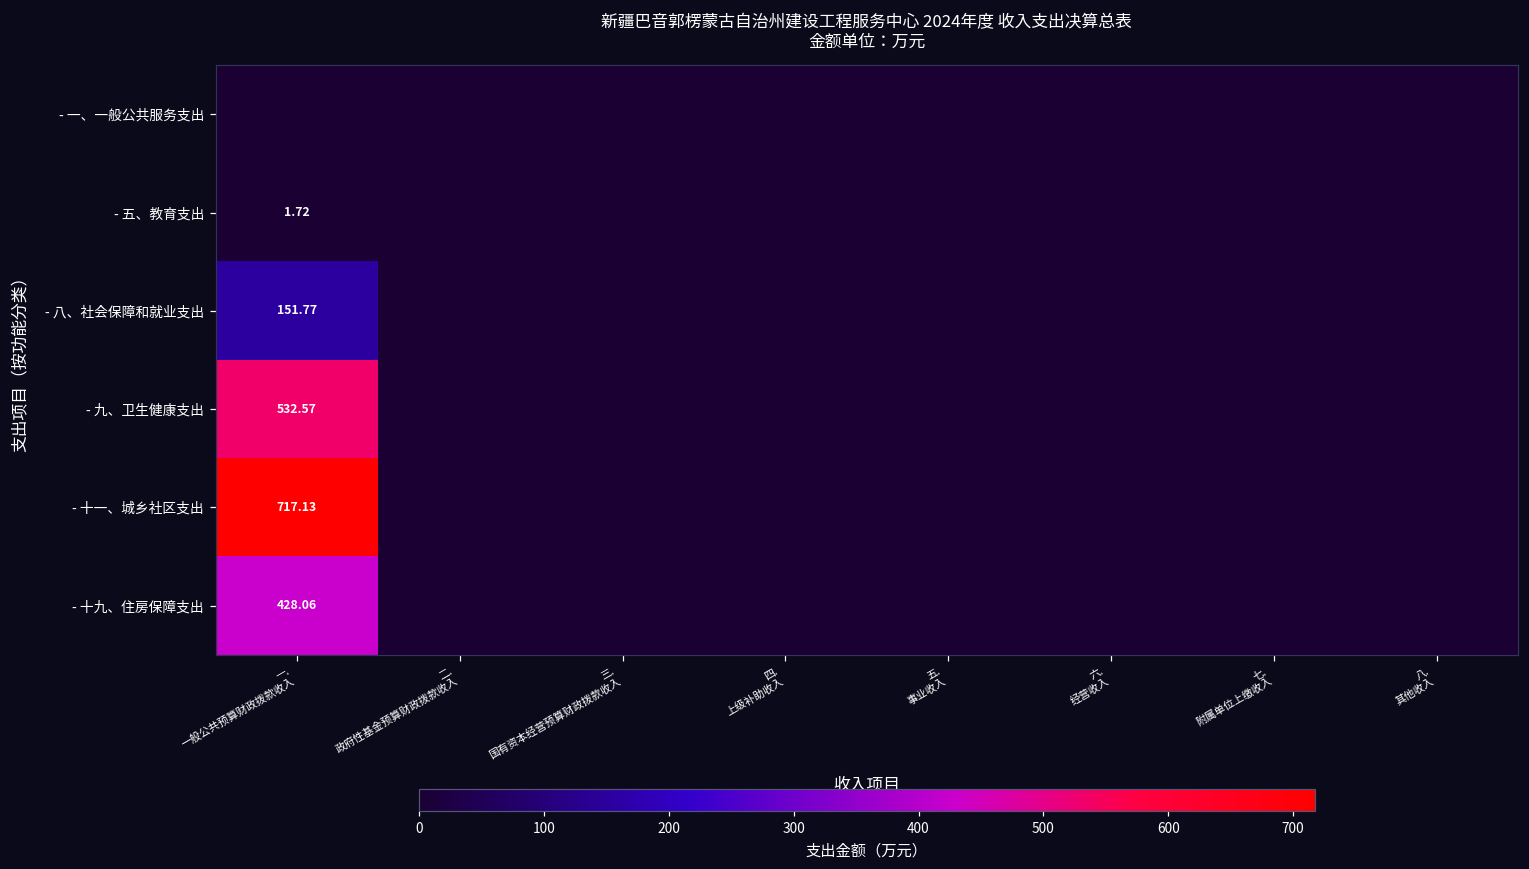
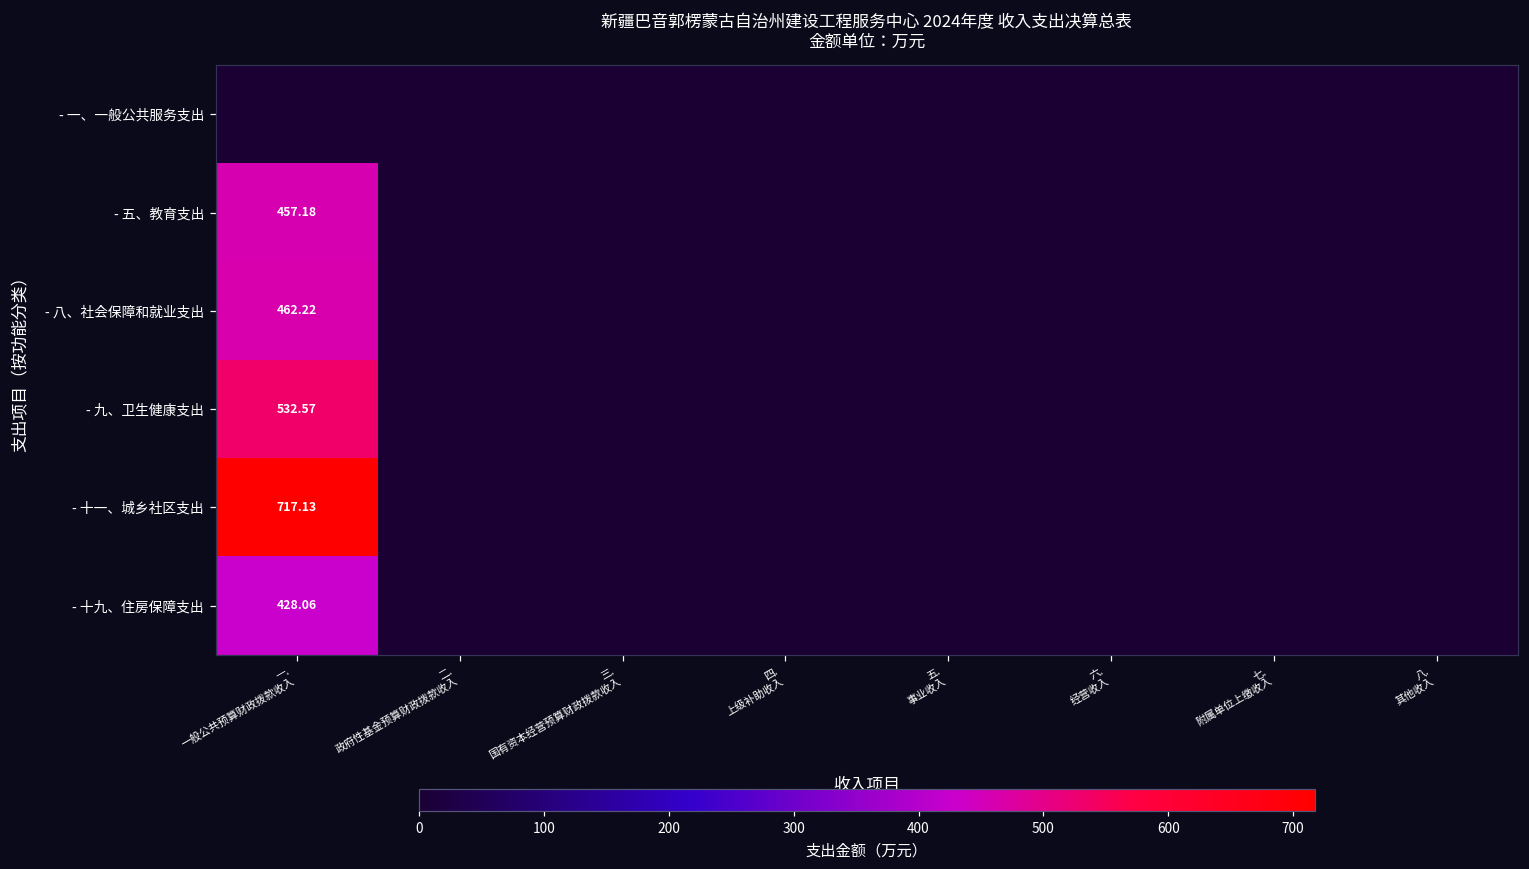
  {
    "- 五、教育支出": {
-     "一. 一般公共预算财政拨款收入": 1.72
+     "一. 一般公共预算财政拨款收入": 457.18
    },
    "- 八、社会保障和就业支出": {
-     "一. 一般公共预算财政拨款收入": 151.77
+     "一. 一般公共预算财政拨款收入": 462.22
    },
    "- 九、卫生健康支出": {
      "一. 一般公共预算财政拨款收入": 532.57
    },
    "- 十一、城乡社区支出": {
      "一. 一般公共预算财政拨款收入": 717.13
    },
    "- 十九、住房保障支出": {
      "一. 一般公共预算财政拨款收入": 428.06
    }
  }
